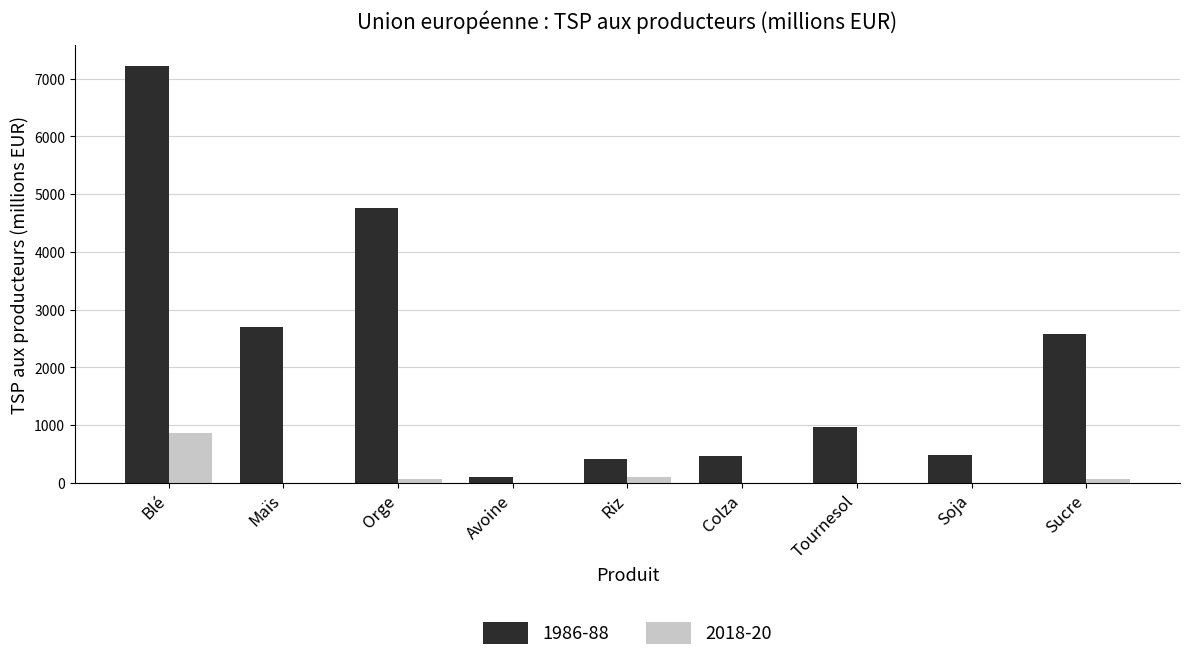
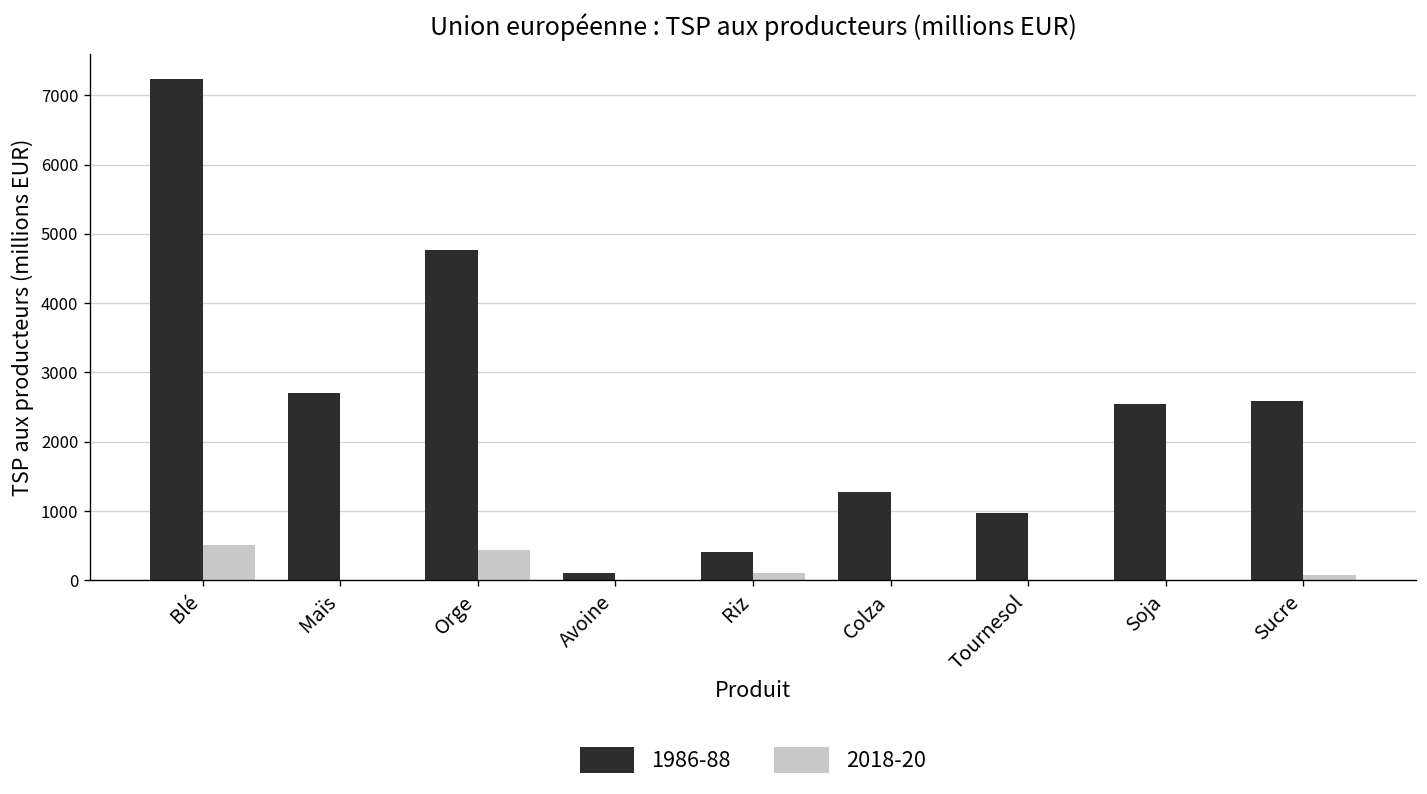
  {
    "1986-88": {
      "Blé": 7200,
      "Maïs": 2700,
      "Orge": 4800,
      "Avoine": 100,
      "Riz": 400,
-     "Colza": 500,
+     "Colza": 1300,
      "Tournesol": 1000,
-     "Soja": 500,
+     "Soja": 2500,
      "Sucre": 2600
    },
    "2018-20": {
-     "Blé": 900,
-     "Orge": 100,
+     "Blé": 500,
+     "Orge": 400,
      "Avoine": 0,
      "Riz": 100,
      "Colza": 0,
      "Tournesol": 0,
      "Soja": 0,
      "Sucre": 100
    }
  }
